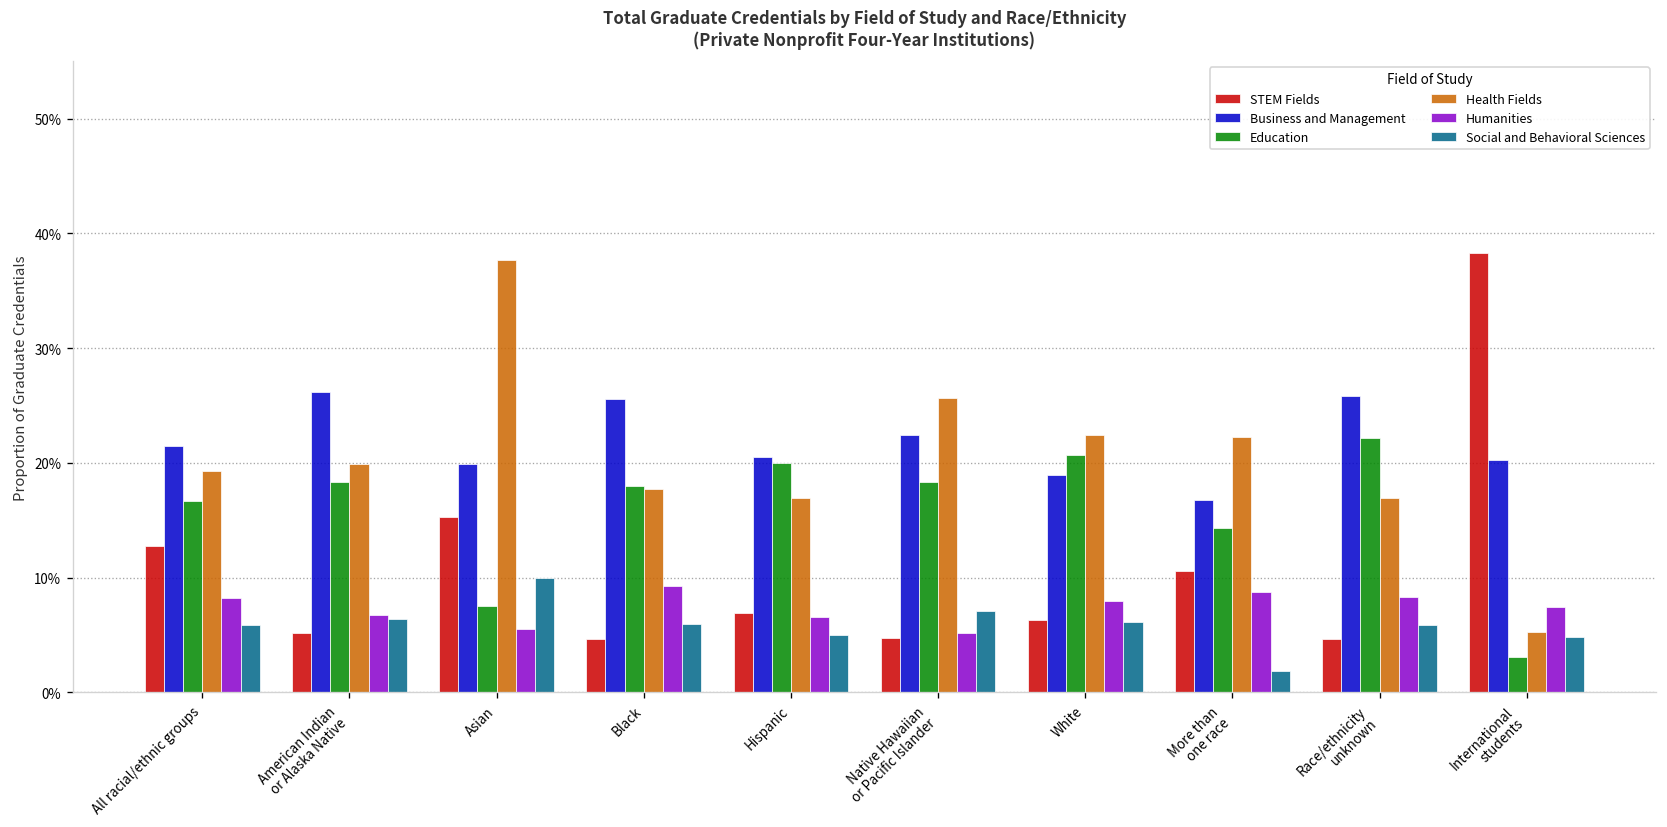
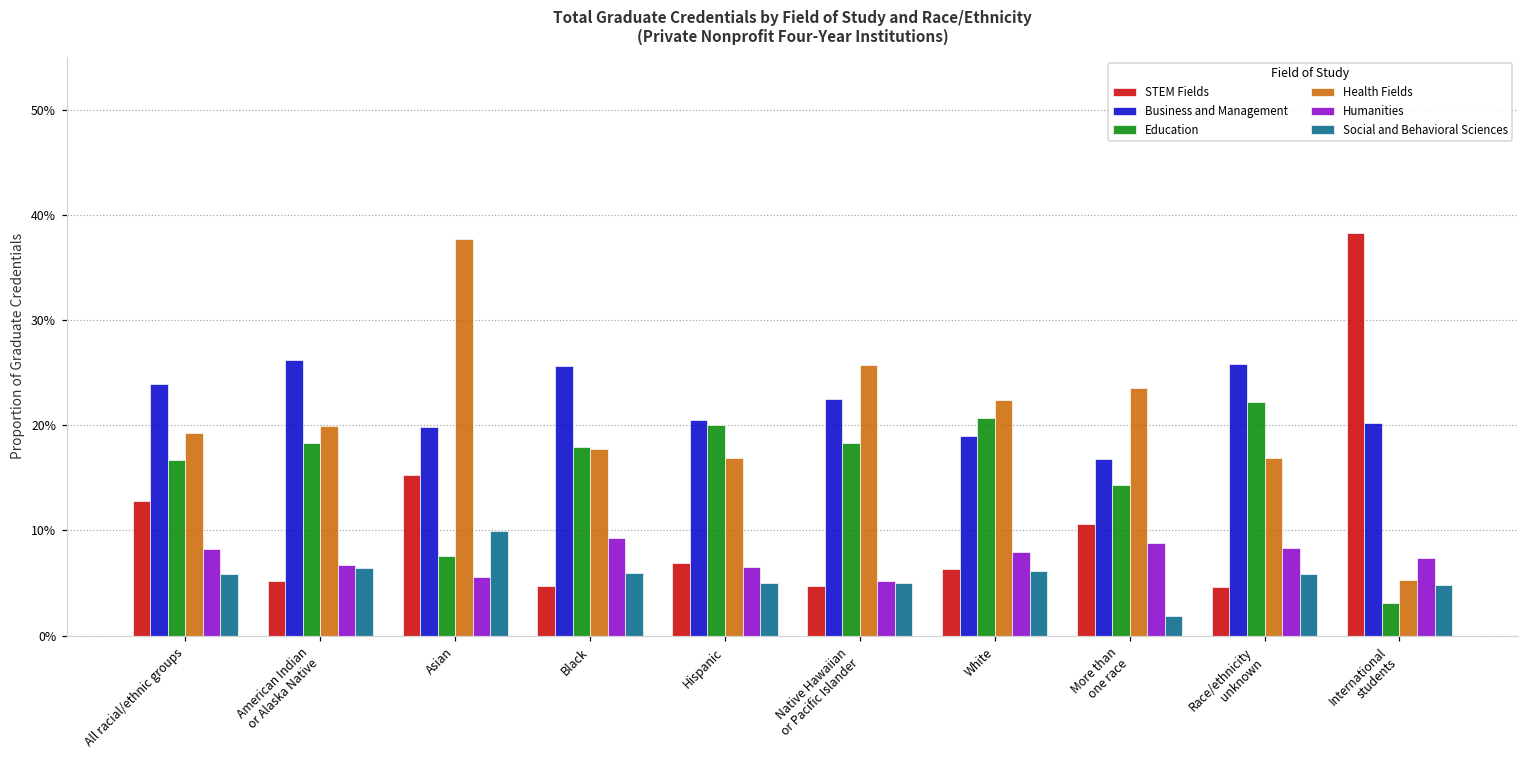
  {
    "STEM Fields": {
      "All racial/ethnic groups": "13%",
      "American Indian or Alaska Native": "5%",
      "Asian": "15%",
      "Black": "5%",
      "Hispanic": "7%",
      "Native Hawaiian or Pacific Islander": "5%",
      "White": "6%",
      "More than one race": "11%",
      "Race/ethnicity unknown": "5%",
      "International students": "38%"
    },
    "Business and Management": {
-     "All racial/ethnic groups": "21%",
+     "All racial/ethnic groups": "24%",
      "American Indian or Alaska Native": "26%",
      "Asian": "20%",
      "Black": "26%",
      "Hispanic": "21%",
      "Native Hawaiian or Pacific Islander": "22%",
      "White": "19%",
      "More than one race": "17%",
      "Race/ethnicity unknown": "26%",
      "International students": "20%"
    },
    "Education": {
      "All racial/ethnic groups": "17%",
      "American Indian or Alaska Native": "18%",
      "Asian": "8%",
      "Black": "18%",
      "Hispanic": "20%",
      "Native Hawaiian or Pacific Islander": "18%",
      "White": "21%",
      "More than one race": "14%",
      "Race/ethnicity unknown": "22%",
      "International students": "3%"
    },
    "Health Fields": {
      "All racial/ethnic groups": "19%",
      "American Indian or Alaska Native": "20%",
      "Asian": "38%",
      "Black": "18%",
      "Hispanic": "17%",
      "Native Hawaiian or Pacific Islander": "26%",
      "White": "22%",
-     "More than one race": "22%",
+     "More than one race": "24%",
      "Race/ethnicity unknown": "17%",
      "International students": "5%"
    },
    "Humanities": {
      "All racial/ethnic groups": "8%",
      "American Indian or Alaska Native": "7%",
      "Asian": "6%",
      "Black": "9%",
      "Hispanic": "7%",
      "Native Hawaiian or Pacific Islander": "5%",
      "White": "8%",
      "More than one race": "9%",
      "Race/ethnicity unknown": "8%",
      "International students": "7%"
    },
    "Social and Behavioral Sciences": {
      "All racial/ethnic groups": "6%",
      "American Indian or Alaska Native": "6%",
      "Asian": "10%",
      "Black": "6%",
      "Hispanic": "5%",
-     "Native Hawaiian or Pacific Islander": "7%",
+     "Native Hawaiian or Pacific Islander": "5%",
      "White": "6%",
      "More than one race": "2%",
      "Race/ethnicity unknown": "6%",
      "International students": "5%"
    }
  }
